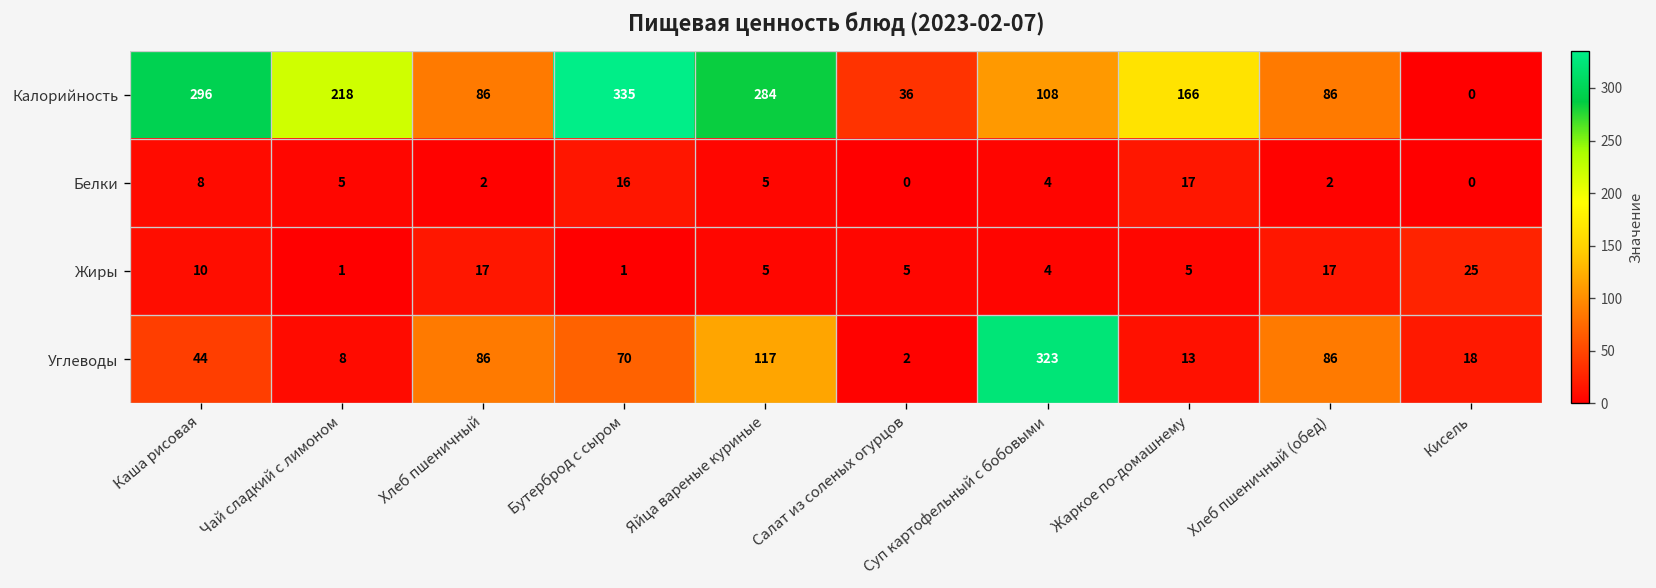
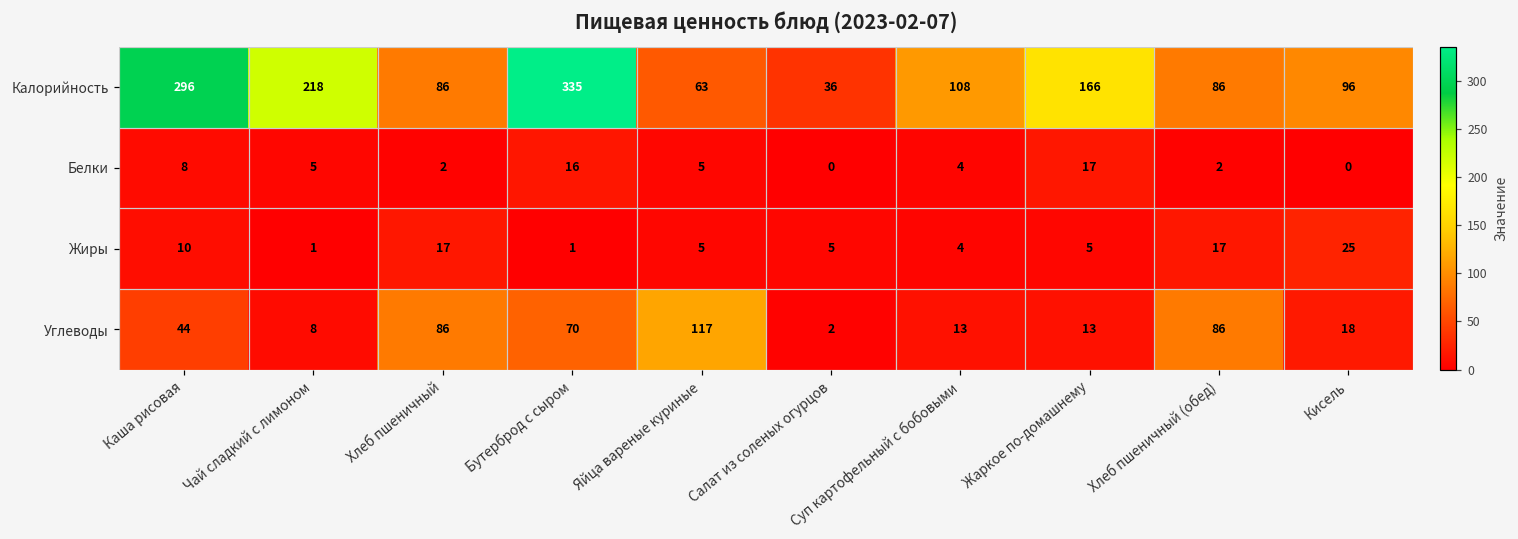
  {
    "Калорийность": {
      "Каша рисовая": 296,
      "Чай сладкий с лимоном": 218,
      "Хлеб пшеничный": 86,
      "Бутерброд с сыром": 335,
-     "Яйца вареные куриные": 284,
+     "Яйца вареные куриные": 63,
      "Салат из соленых огурцов": 36,
      "Суп картофельный с бобовыми": 108,
      "Жаркое по-домашнему": 166,
      "Хлеб пшеничный (обед)": 86,
-     "Кисель": 0
+     "Кисель": 96
    },
    "Белки": {
      "Каша рисовая": 8,
      "Чай сладкий с лимоном": 5,
      "Хлеб пшеничный": 2,
      "Бутерброд с сыром": 16,
      "Яйца вареные куриные": 5,
      "Салат из соленых огурцов": 0,
      "Суп картофельный с бобовыми": 4,
      "Жаркое по-домашнему": 17,
      "Хлеб пшеничный (обед)": 2,
      "Кисель": 0
    },
    "Жиры": {
      "Каша рисовая": 10,
      "Чай сладкий с лимоном": 1,
      "Хлеб пшеничный": 17,
      "Бутерброд с сыром": 1,
      "Яйца вареные куриные": 5,
      "Салат из соленых огурцов": 5,
      "Суп картофельный с бобовыми": 4,
      "Жаркое по-домашнему": 5,
      "Хлеб пшеничный (обед)": 17,
      "Кисель": 25
    },
    "Углеводы": {
      "Каша рисовая": 44,
      "Чай сладкий с лимоном": 8,
      "Хлеб пшеничный": 86,
      "Бутерброд с сыром": 70,
      "Яйца вареные куриные": 117,
      "Салат из соленых огурцов": 2,
-     "Суп картофельный с бобовыми": 323,
+     "Суп картофельный с бобовыми": 13,
      "Жаркое по-домашнему": 13,
      "Хлеб пшеничный (обед)": 86,
      "Кисель": 18
    }
  }
